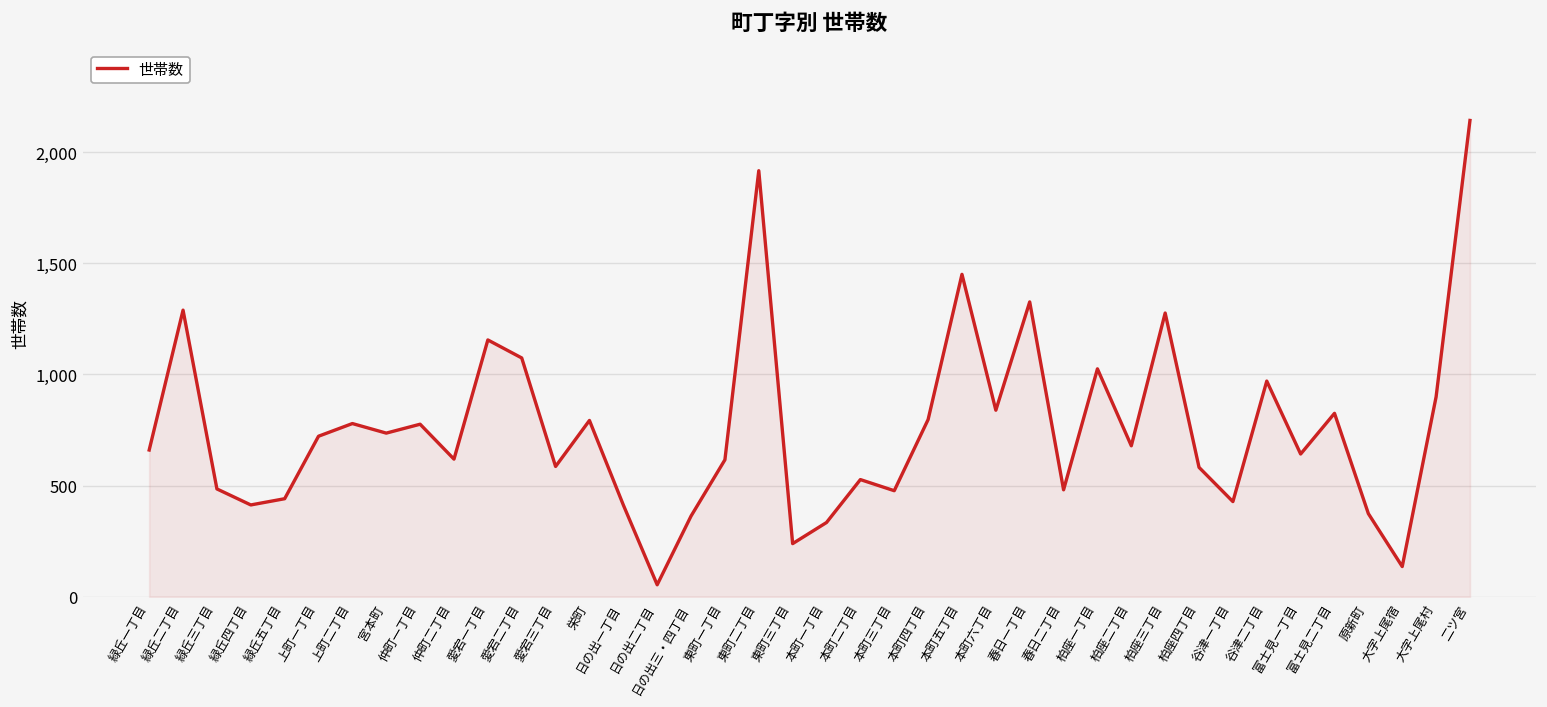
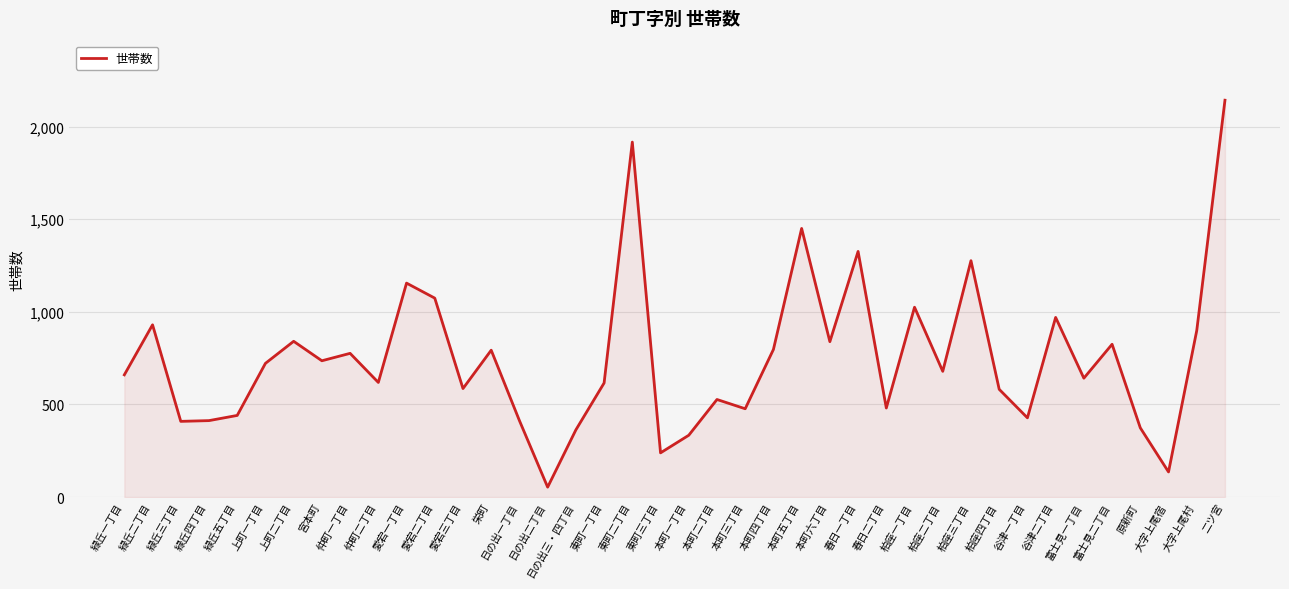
  {
    "緑丘一丁目": "660",
-   "緑丘二丁目": "1,290",
-   "緑丘三丁目": "490",
+   "緑丘二丁目": "930",
+   "緑丘三丁目": "410",
    "緑丘四丁目": "410",
    "緑丘五丁目": "440",
    "上町一丁目": "720",
-   "上町二丁目": "780",
+   "上町二丁目": "840",
    "宮本町": "740",
    "仲町一丁目": "780",
    "仲町二丁目": "620",
    "愛宕一丁目": "1,160",
    "愛宕二丁目": "1,070",
    "愛宕三丁目": "590",
    "栄町": "790",
    "日の出一丁目": "410",
    "日の出二丁目": "50",
    "日の出三・四丁目": "360",
    "東町一丁目": "620",
    "東町二丁目": "1,920",
    "東町三丁目": "240",
    "本町一丁目": "330",
    "本町二丁目": "530",
    "本町三丁目": "480",
    "本町四丁目": "800",
    "本町五丁目": "1,450",
    "本町六丁目": "840",
    "春日一丁目": "1,330",
    "春日二丁目": "480",
    "柏座一丁目": "1,030",
    "柏座二丁目": "680",
    "柏座三丁目": "1,280",
    "柏座四丁目": "580",
    "谷津一丁目": "430",
    "谷津二丁目": "970",
    "富士見一丁目": "640",
    "富士見二丁目": "830",
    "原新町": "370",
    "大字上尾宿": "140",
    "大字上尾村": "900",
    "二ツ宮": "2,140"
  }
